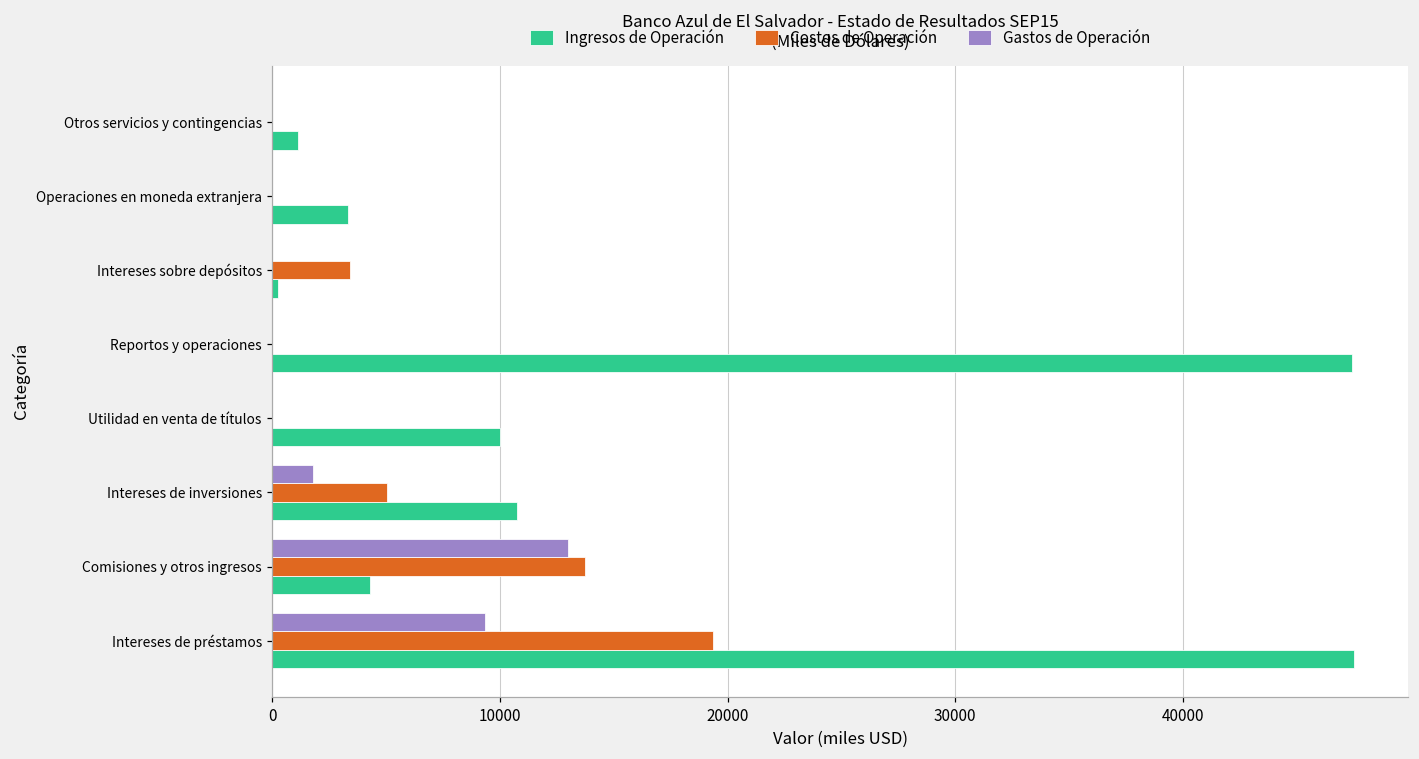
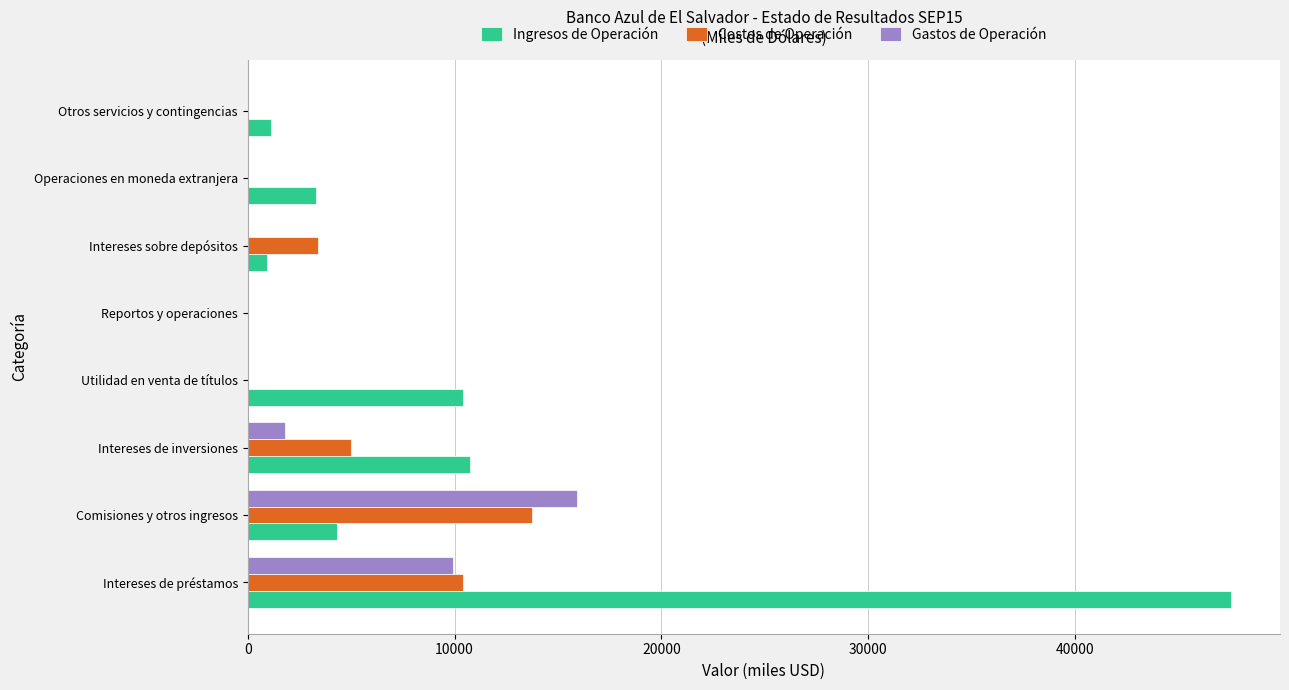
  {
    "Ingresos de Operación": {
      "Otros servicios y contingencias": 1100,
      "Operaciones en moneda extranjera": 3300,
-     "Intereses sobre depósitos": 200,
-     "Reportos y operaciones": 47500,
-     "Utilidad en venta de títulos": 10000,
+     "Intereses sobre depósitos": 1000,
+     "Reportos y operaciones": 0,
+     "Utilidad en venta de títulos": 10400,
      "Intereses de inversiones": 10700,
      "Comisiones y otros ingresos": 4300,
      "Intereses de préstamos": 47500
    },
    "Costos de Operación": {
      "Otros servicios y contingencias": 0,
      "Operaciones en moneda extranjera": 0,
      "Intereses sobre depósitos": 3400,
      "Reportos y operaciones": 0,
      "Utilidad en venta de títulos": 0,
      "Intereses de inversiones": 5000,
      "Comisiones y otros ingresos": 13700,
-     "Intereses de préstamos": 19300
+     "Intereses de préstamos": 10400
    },
    "Gastos de Operación": {
      "Otros servicios y contingencias": 0,
      "Operaciones en moneda extranjera": 0,
      "Intereses sobre depósitos": 0,
      "Reportos y operaciones": 0,
      "Utilidad en venta de títulos": 0,
      "Intereses de inversiones": 1800,
-     "Comisiones y otros ingresos": 13000,
-     "Intereses de préstamos": 9300
+     "Comisiones y otros ingresos": 15900,
+     "Intereses de préstamos": 9900
    }
  }
